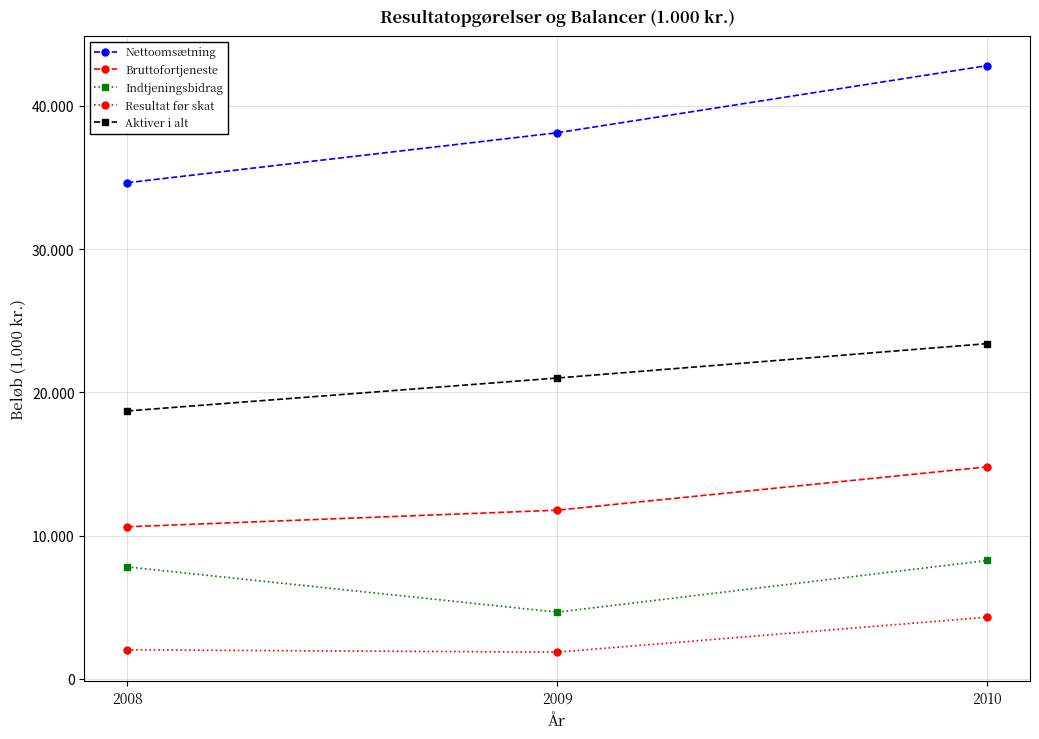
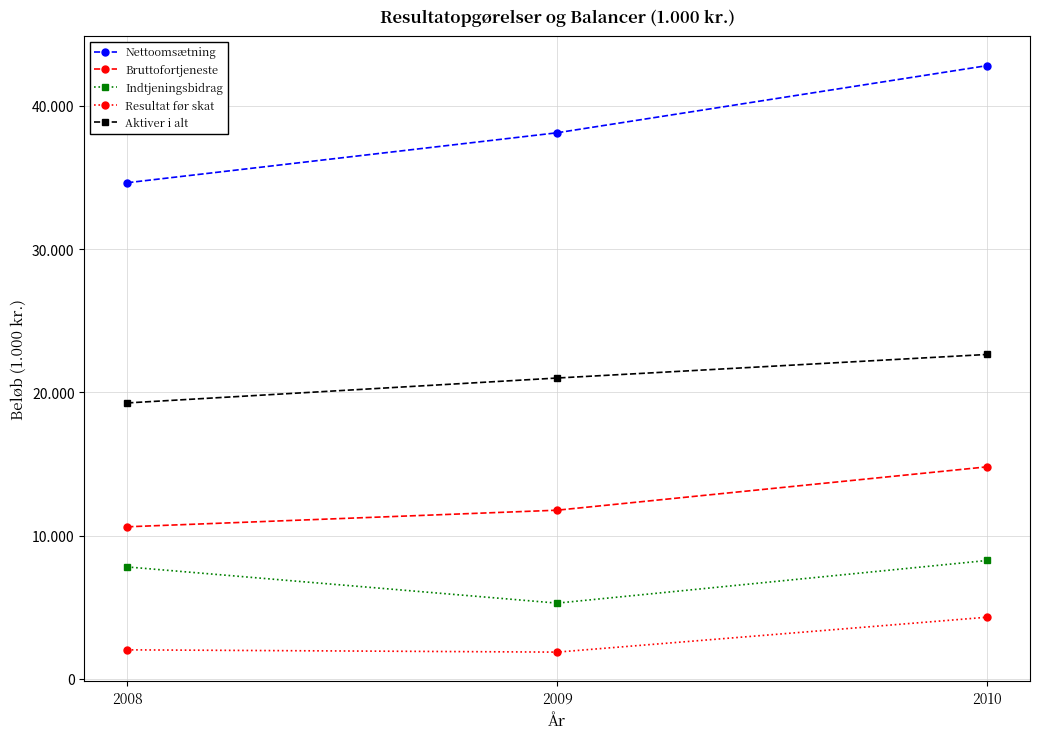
  {
    "Nettoomsætning": {
      "2008": 34.6,
      "2009": 38.1,
      "2010": 42.8
    },
    "Indtjeningsbidrag": {
      "2008": 7.8,
-     "2009": 4.7,
+     "2009": 5.3,
      "2010": 8.3
    },
    "Aktiver i alt": {
-     "2008": 18.7,
+     "2008": 19.3,
      "2009": 21.0,
-     "2010": 23.4
+     "2010": 22.6
    }
  }
